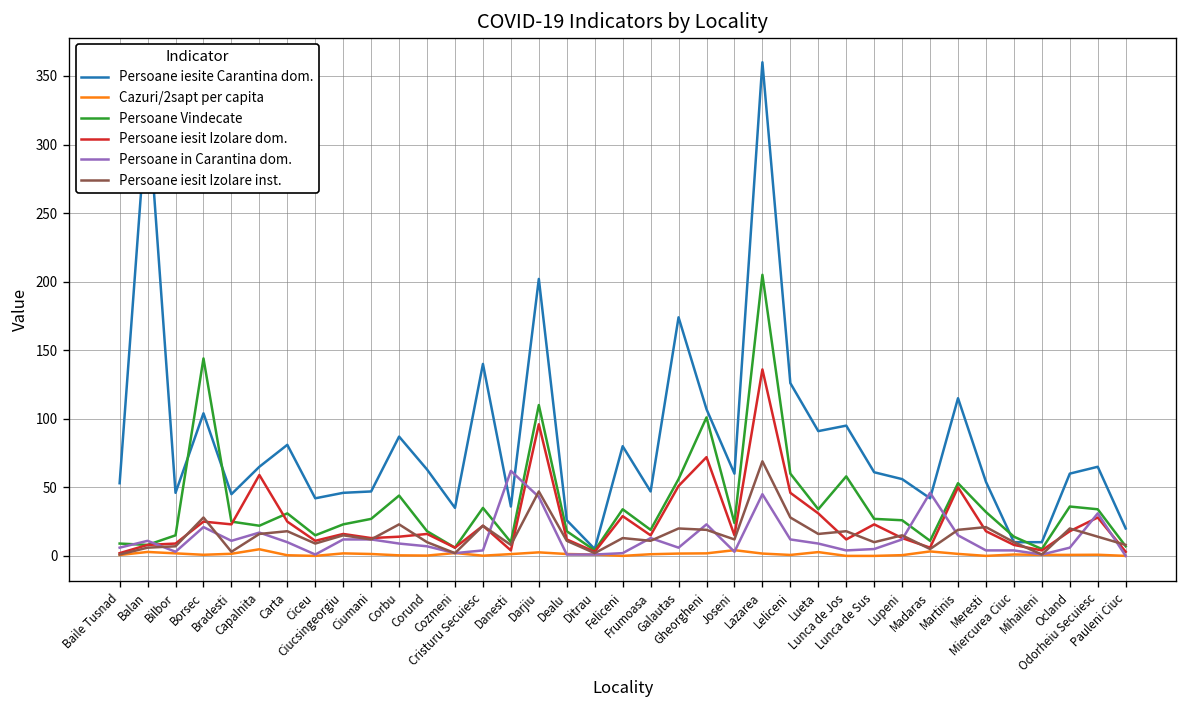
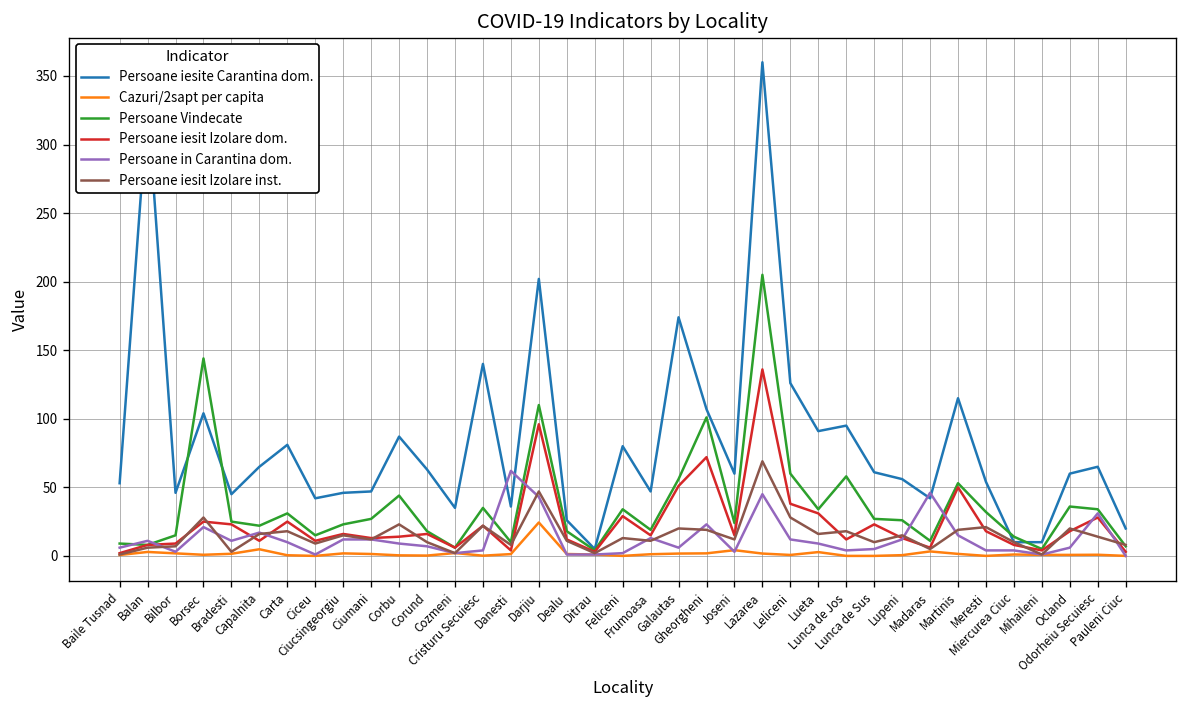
  {
    "Persoane iesite Carantina dom.": {
      "Baile Tusnad": 53,
      "Bilbor": 46,
      "Borsec": 104,
      "Bradesti": 45,
      "Capalnita": 65,
      "Carta": 81,
      "Ciceu": 42,
      "Ciucsingeorgiu": 46,
      "Ciumani": 47,
      "Corbu": 87,
      "Corund": 63,
      "Cozmeni": 35,
      "Cristuru Secuiesc": 140,
      "Danesti": 36,
      "Darjiu": 202,
      "Dealu": 26,
      "Feliceni": 80,
      "Frumoasa": 47,
      "Galautas": 174,
      "Gheorgheni": 107,
      "Joseni": 60,
      "Lazarea": 360,
      "Leliceni": 126,
      "Lueta": 91,
      "Lunca de Jos": 95,
      "Lunca de Sus": 61,
      "Lupeni": 56,
      "Madaras": 42,
      "Martinis": 115,
      "Meresti": 54,
      "Mihaileni": 10,
      "Ocland": 60,
      "Odorheiu Secuiesc": 65,
      "Pauleni Ciuc": 20
    },
    "Cazuri/2sapt per capita": {
      "Balan": 3,
      "Borsec": 1,
      "Capalnita": 5,
      "Carta": 0,
      "Ciucsingeorgiu": 2,
      "Ciumani": 1,
      "Corbu": 0,
      "Corund": 0,
      "Cristuru Secuiesc": 0,
      "Danesti": 1,
-     "Darjiu": 3,
+     "Darjiu": 24,
      "Frumoasa": 1,
      "Galautas": 2,
      "Gheorgheni": 2,
      "Lazarea": 2,
      "Leliceni": 1,
      "Lueta": 3,
      "Lunca de Jos": 0,
      "Lunca de Sus": 0,
      "Lupeni": 1,
      "Martinis": 1,
      "Meresti": 0,
      "Miercurea Ciuc": 1,
      "Ocland": 1,
      "Odorheiu Secuiesc": 1
    },
    "Persoane Vindecate": {
      "Baile Tusnad": 9,
      "Bilbor": 15,
      "Borsec": 144,
      "Capalnita": 22,
      "Carta": 31,
      "Ciceu": 15,
      "Ciucsingeorgiu": 23,
      "Ciumani": 27,
      "Corbu": 44,
      "Cristuru Secuiesc": 35,
      "Darjiu": 110,
      "Dealu": 18,
      "Feliceni": 34,
      "Frumoasa": 19,
      "Galautas": 56,
      "Gheorgheni": 101,
      "Joseni": 24,
      "Lazarea": 205,
      "Leliceni": 60,
      "Lueta": 34,
      "Lunca de Jos": 58,
      "Lunca de Sus": 27,
      "Lupeni": 26,
      "Madaras": 11,
      "Martinis": 53,
      "Meresti": 32,
      "Miercurea Ciuc": 14,
      "Ocland": 36,
      "Odorheiu Secuiesc": 34
    },
    "Persoane iesit Izolare dom.": {
      "Borsec": 25,
-     "Capalnita": 59,
+     "Capalnita": 11,
      "Carta": 25,
      "Corbu": 14,
      "Danesti": 4,
      "Darjiu": 96,
      "Feliceni": 29,
      "Galautas": 51,
      "Gheorgheni": 72,
      "Joseni": 15,
      "Lazarea": 136,
-     "Leliceni": 46,
+     "Leliceni": 38,
      "Lueta": 31,
      "Lunca de Jos": 12,
      "Lunca de Sus": 23,
      "Martinis": 50,
      "Meresti": 18,
      "Odorheiu Secuiesc": 28,
      "Pauleni Ciuc": 3
    },
    "Persoane in Carantina dom.": {
      "Baile Tusnad": 6,
      "Balan": 11,
      "Borsec": 21,
      "Bradesti": 11,
      "Carta": 10,
      "Ciucsingeorgiu": 12,
      "Corbu": 9,
      "Corund": 7,
      "Cristuru Secuiesc": 4,
      "Danesti": 62,
      "Darjiu": 43,
      "Galautas": 6,
      "Gheorgheni": 23,
      "Lazarea": 45,
      "Leliceni": 12,
      "Lueta": 9,
      "Lunca de Jos": 4,
      "Lunca de Sus": 5,
      "Madaras": 46,
      "Martinis": 15,
      "Meresti": 4,
      "Miercurea Ciuc": 4,
      "Ocland": 6,
      "Odorheiu Secuiesc": 31
    },
    "Persoane iesit Izolare inst.": {
      "Borsec": 28,
      "Carta": 18,
      "Corbu": 23,
      "Corund": 10,
      "Darjiu": 47,
      "Feliceni": 13,
      "Galautas": 20,
      "Gheorgheni": 19,
      "Joseni": 12,
      "Lazarea": 69,
      "Leliceni": 28,
      "Lueta": 16,
      "Lunca de Jos": 18,
      "Lunca de Sus": 10,
      "Martinis": 19,
      "Meresti": 21,
      "Odorheiu Secuiesc": 14
    }
  }
